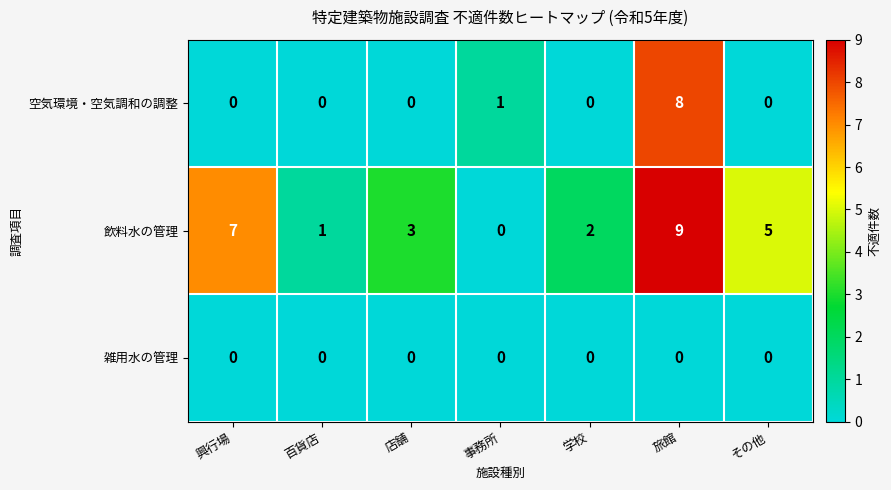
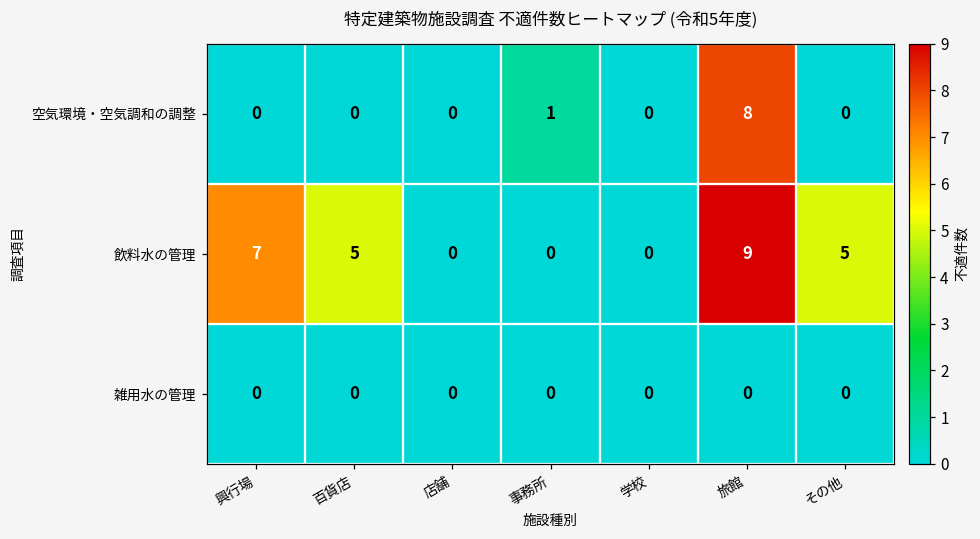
  {
    "空気環境・空気調和の調整": {
      "興行場": 0,
      "百貨店": 0,
      "店舗": 0,
      "事務所": 1,
      "学校": 0,
      "旅館": 8,
      "その他": 0
    },
    "飲料水の管理": {
      "興行場": 7,
-     "百貨店": 1,
-     "店舗": 3,
+     "百貨店": 5,
+     "店舗": 0,
      "事務所": 0,
-     "学校": 2,
+     "学校": 0,
      "旅館": 9,
      "その他": 5
    },
    "雑用水の管理": {
      "興行場": 0,
      "百貨店": 0,
      "店舗": 0,
      "事務所": 0,
      "学校": 0,
      "旅館": 0,
      "その他": 0
    }
  }
